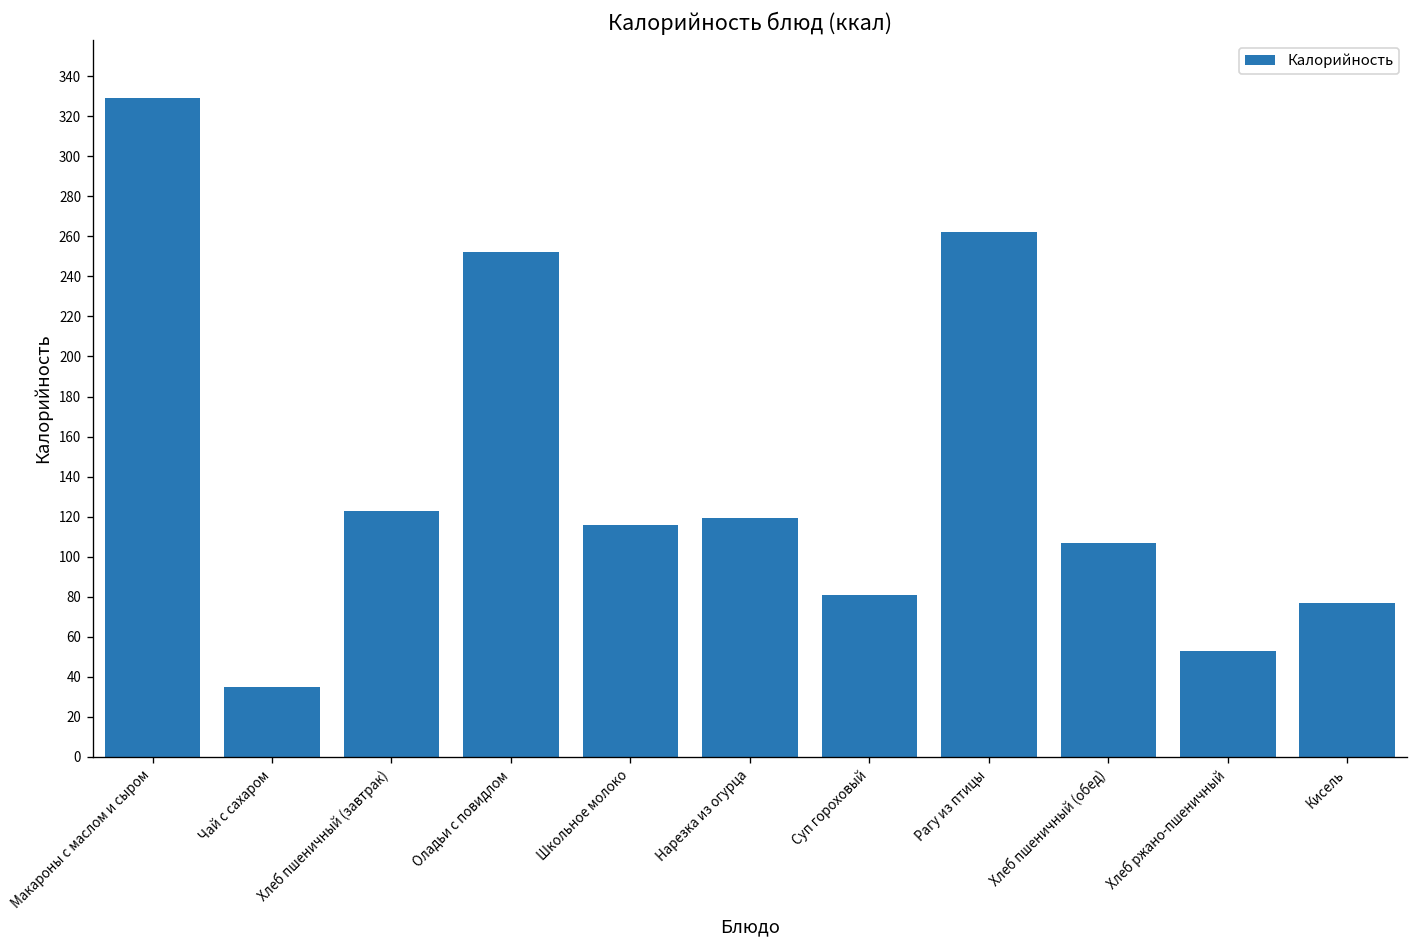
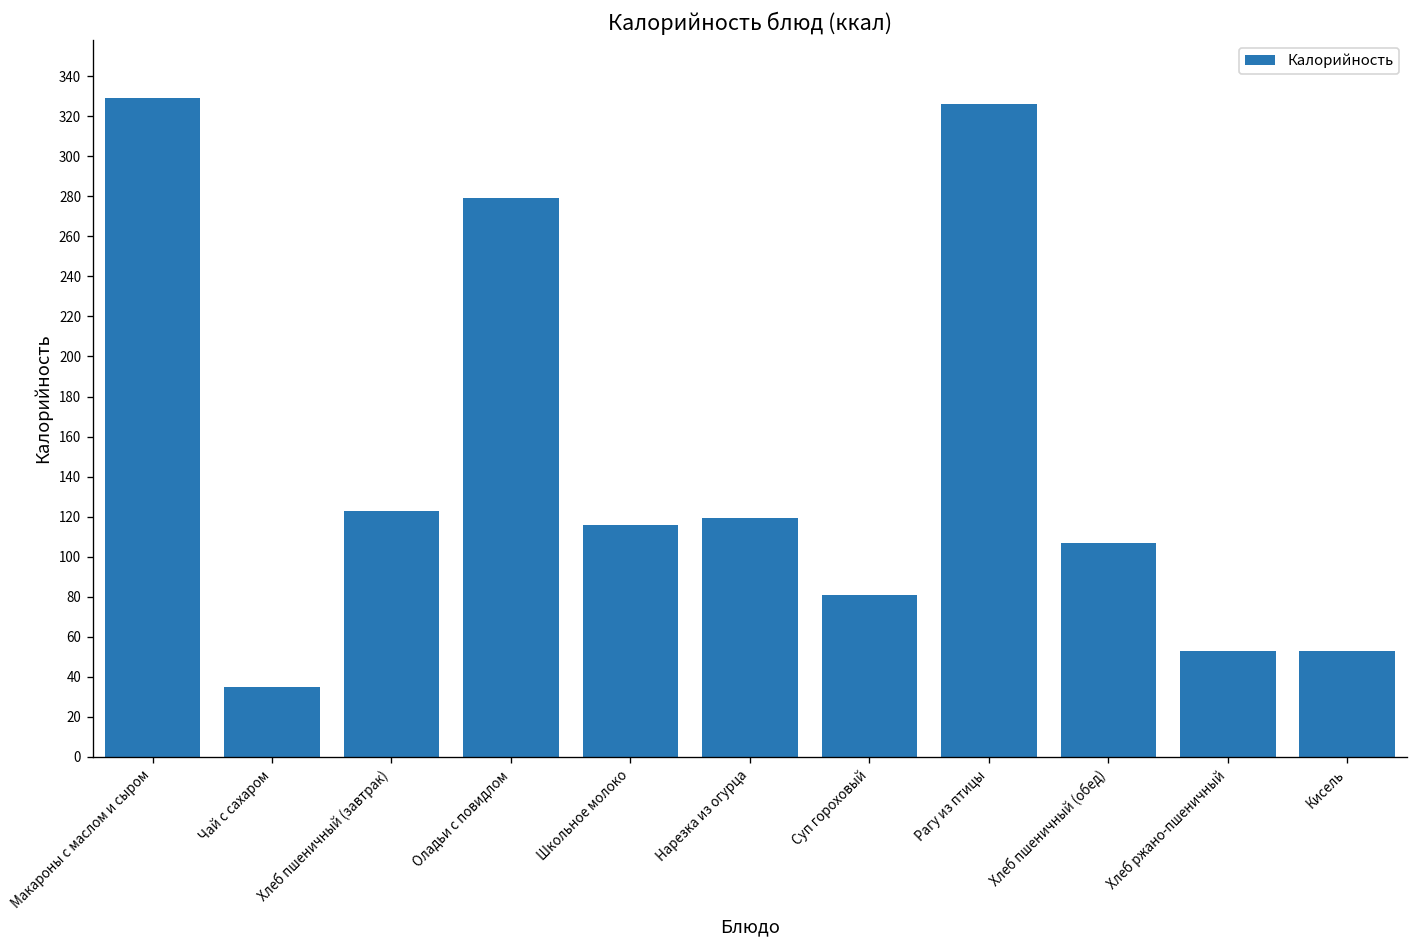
  {
    "Макароны с маслом и сыром": 329,
    "Чай с сахаром": 35,
    "Хлеб пшеничный (завтрак)": 123,
-   "Оладьи с повидлом": 252,
+   "Оладьи с повидлом": 279,
    "Школьное молоко": 116,
    "Нарезка из огурца": 119,
    "Суп гороховый": 81,
-   "Рагу из птицы": 262,
+   "Рагу из птицы": 326,
    "Хлеб пшеничный (обед)": 107,
    "Хлеб ржано-пшеничный": 53,
-   "Кисель": 77
+   "Кисель": 53
  }
